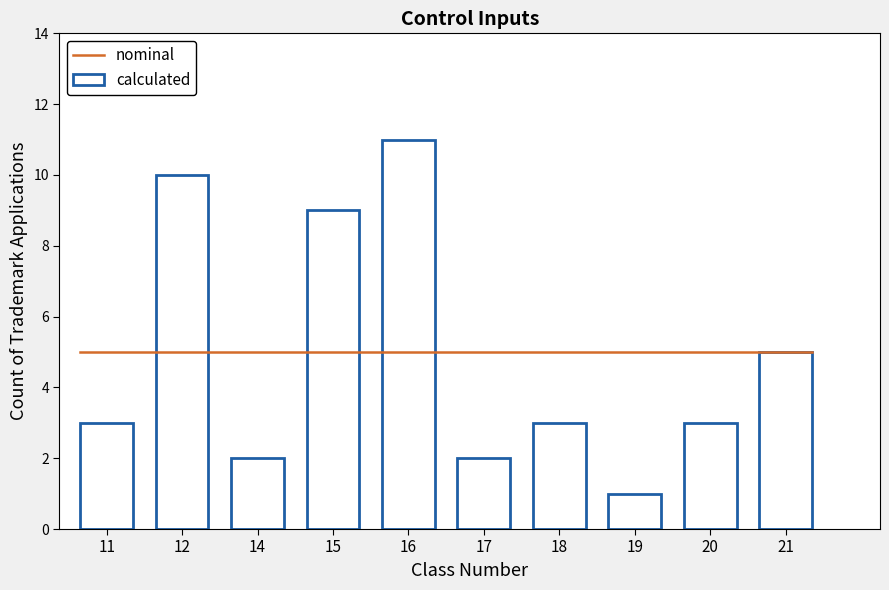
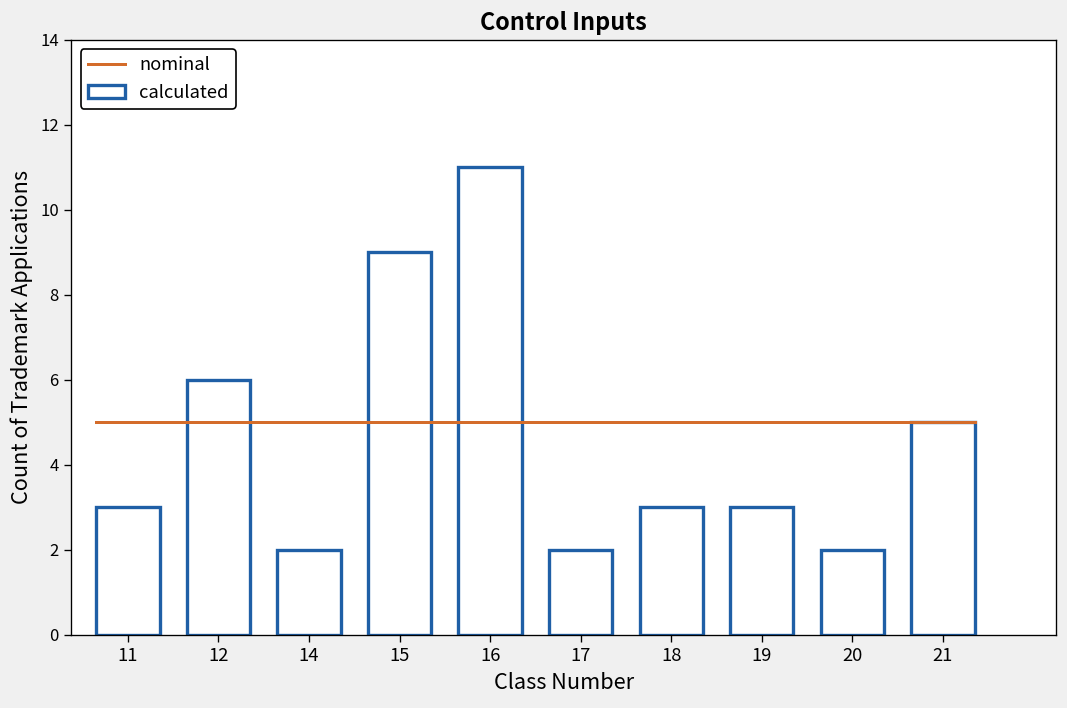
  {
    "calculated": {
      "11": 3,
-     "12": 10,
+     "12": 6,
      "14": 2,
      "15": 9,
      "16": 11,
      "17": 2,
      "18": 3,
-     "19": 1,
-     "20": 3,
+     "19": 3,
+     "20": 2,
      "21": 5
    }
  }
